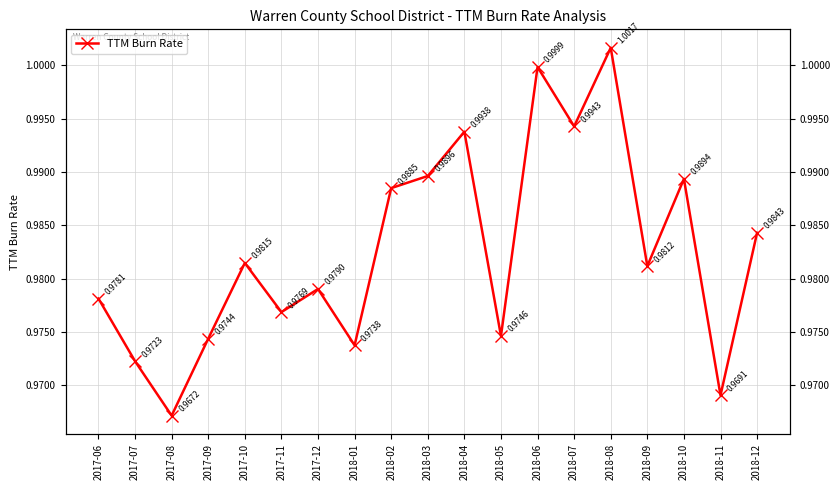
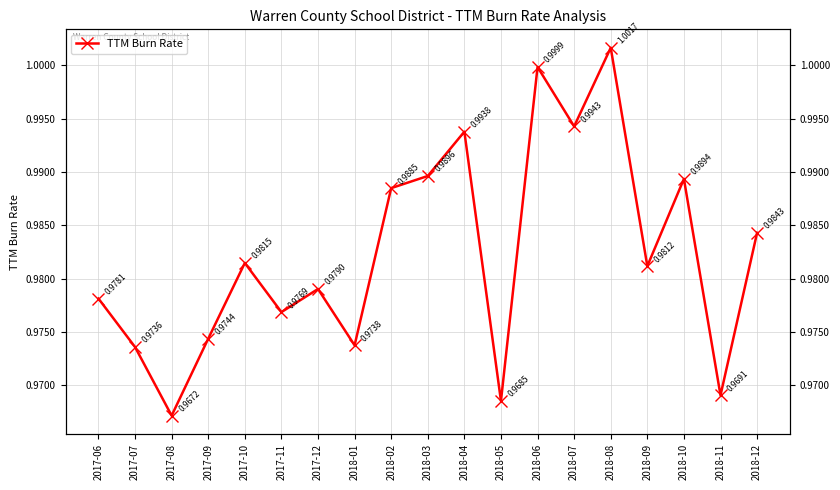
  {
    "2017-06": 0.9781,
-   "2017-07": 0.9723,
+   "2017-07": 0.9736,
    "2017-08": 0.9672,
    "2017-09": 0.9744,
    "2017-10": 0.9815,
    "2017-11": 0.9769,
    "2017-12": 0.9790,
    "2018-01": 0.9738,
    "2018-02": 0.9885,
    "2018-03": 0.9896,
    "2018-04": 0.9938,
-   "2018-05": 0.9746,
+   "2018-05": 0.9685,
    "2018-06": 0.9999,
    "2018-07": 0.9943,
    "2018-08": 1.0017,
    "2018-09": 0.9812,
    "2018-10": 0.9894,
    "2018-11": 0.9691,
    "2018-12": 0.9843
  }
